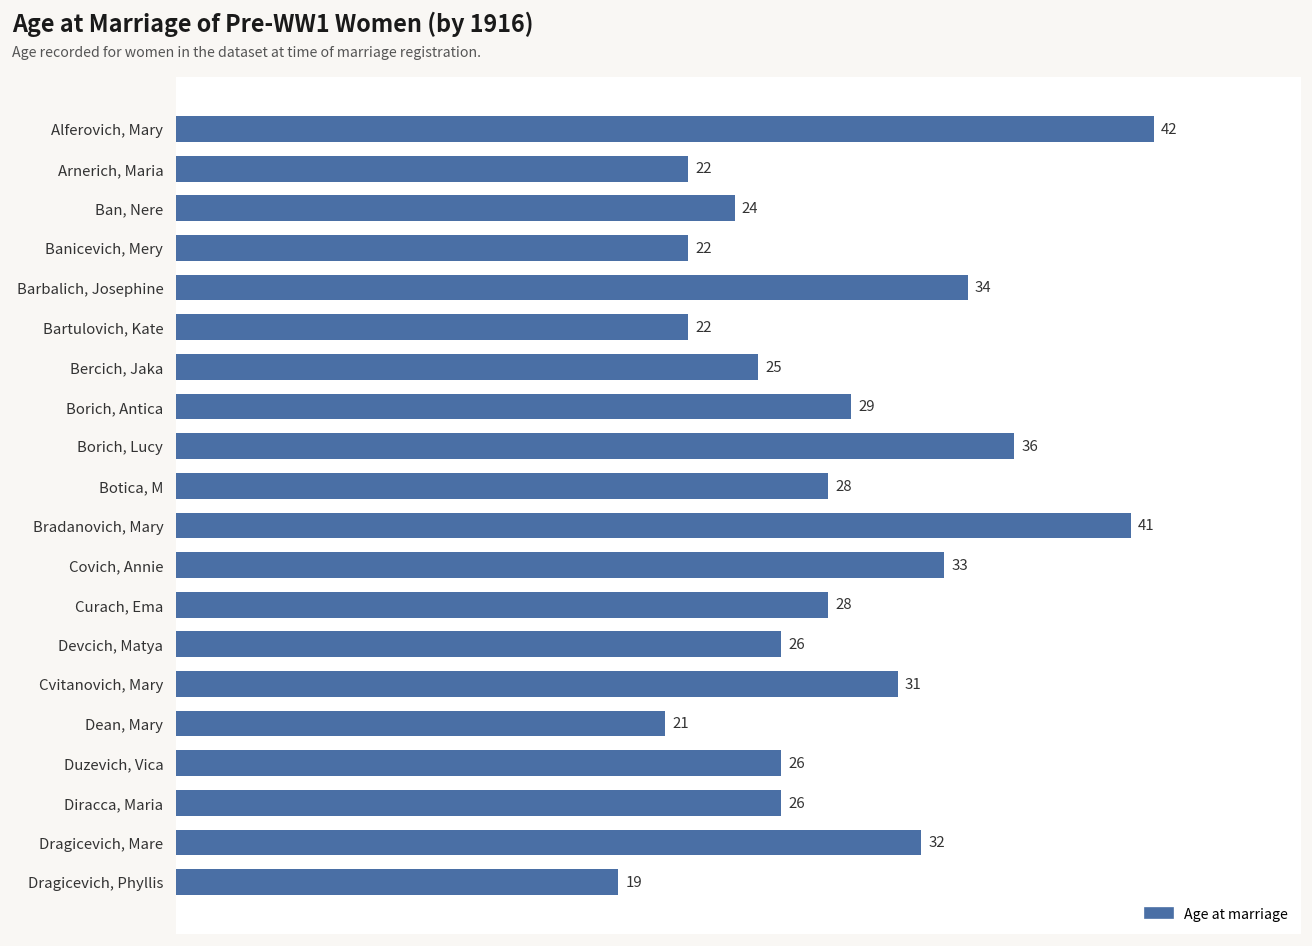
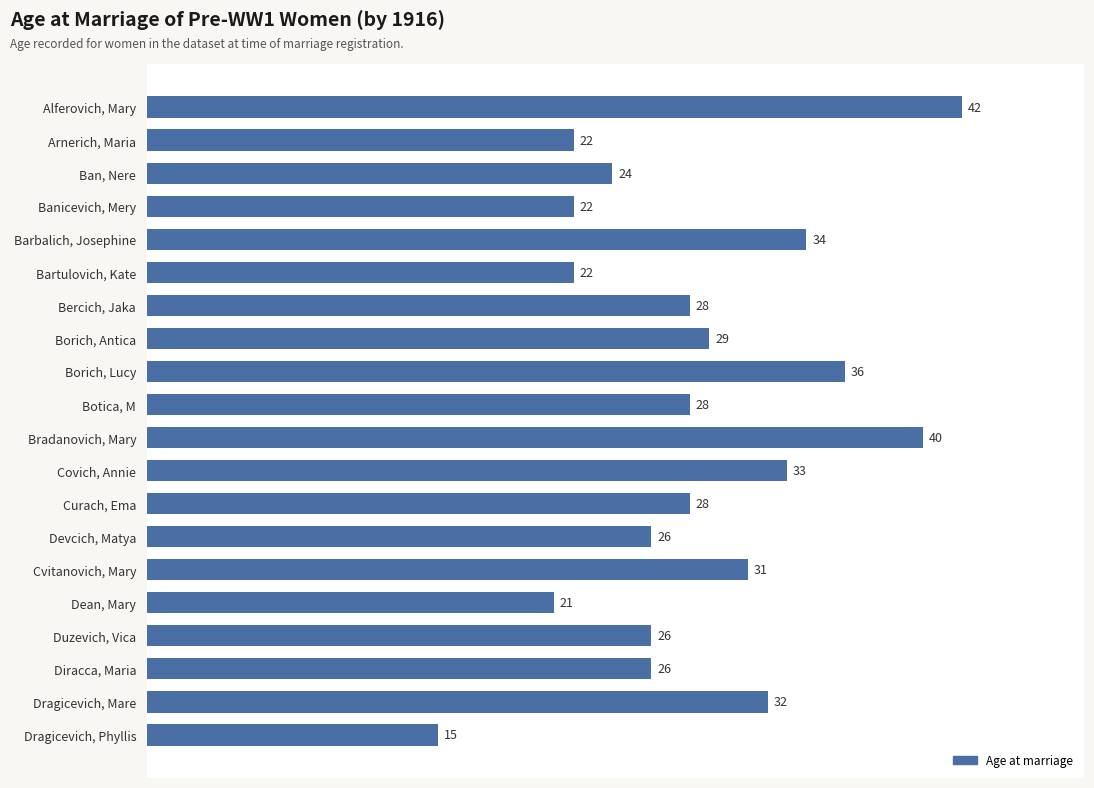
  {
    "Alferovich, Mary": 42,
    "Arnerich, Maria": 22,
    "Ban, Nere": 24,
    "Banicevich, Mery": 22,
    "Barbalich, Josephine": 34,
    "Bartulovich, Kate": 22,
-   "Bercich, Jaka": 25,
+   "Bercich, Jaka": 28,
    "Borich, Antica": 29,
    "Borich, Lucy": 36,
    "Botica, M": 28,
-   "Bradanovich, Mary": 41,
+   "Bradanovich, Mary": 40,
    "Covich, Annie": 33,
    "Curach, Ema": 28,
    "Devcich, Matya": 26,
    "Cvitanovich, Mary": 31,
    "Dean, Mary": 21,
    "Duzevich, Vica": 26,
    "Diracca, Maria": 26,
    "Dragicevich, Mare": 32,
-   "Dragicevich, Phyllis": 19
+   "Dragicevich, Phyllis": 15
  }
